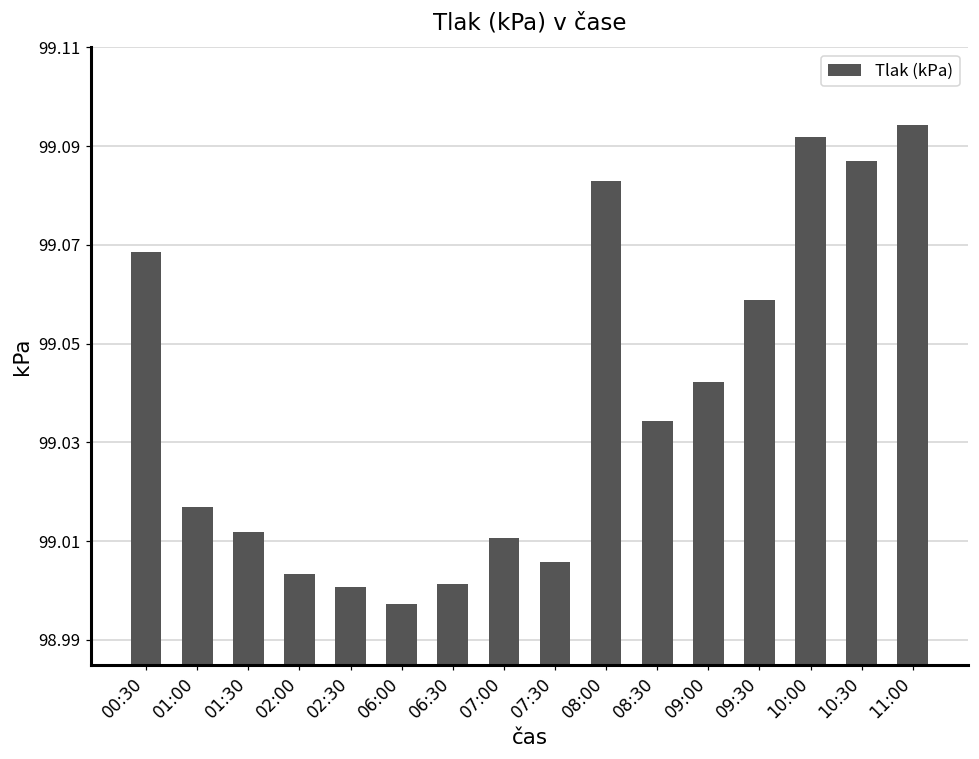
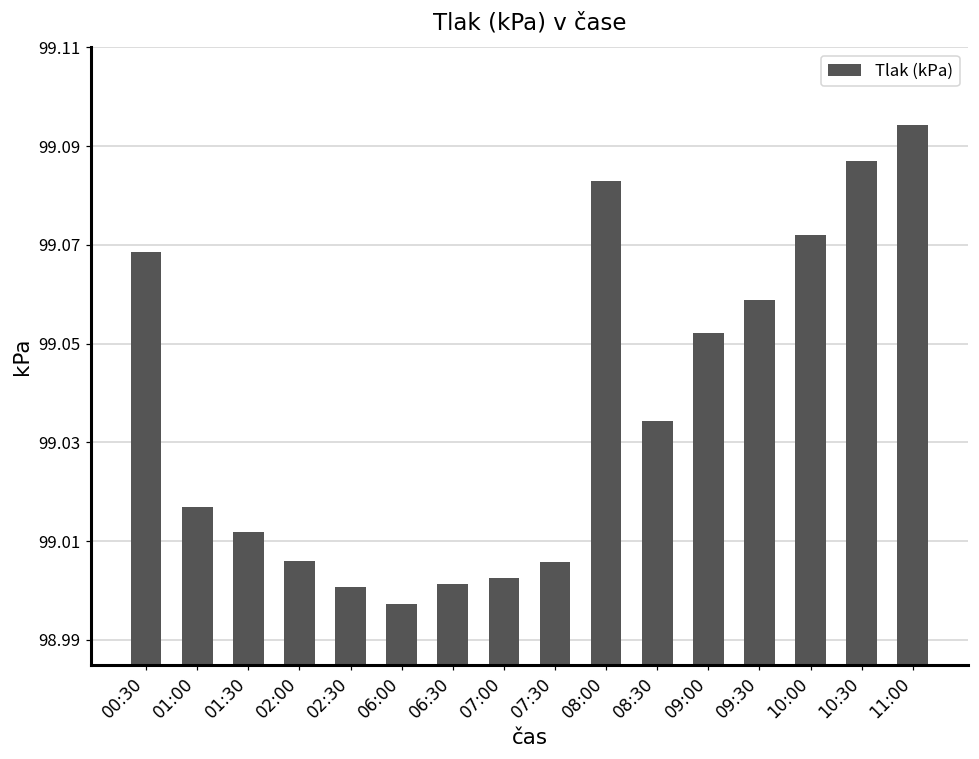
  {
    "00:30": 99.069,
    "01:00": 99.017,
    "01:30": 99.012,
-   "02:00": 99.003,
+   "02:00": 99.006,
    "02:30": 99.001,
    "06:00": 98.997,
    "06:30": 99.001,
-   "07:00": 99.011,
+   "07:00": 99.002,
    "07:30": 99.006,
    "08:00": 99.083,
    "08:30": 99.034,
-   "09:00": 99.042,
+   "09:00": 99.052,
    "09:30": 99.059,
-   "10:00": 99.092,
+   "10:00": 99.072,
    "10:30": 99.087,
    "11:00": 99.094
  }
